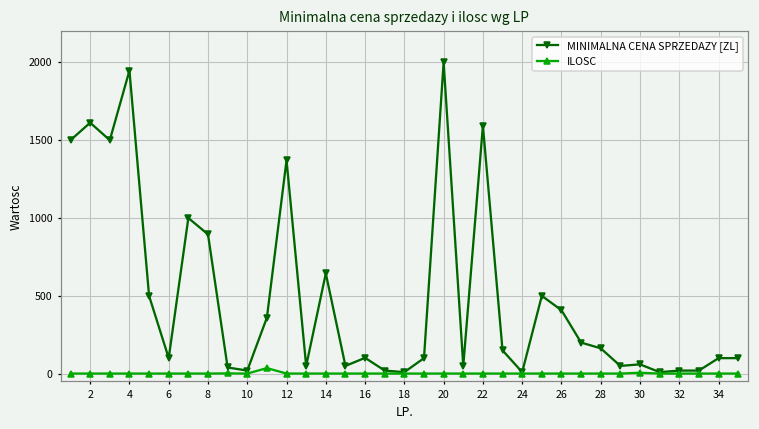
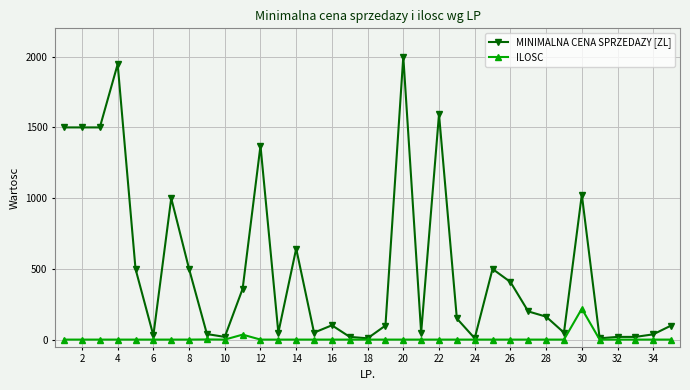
  {
    "MINIMALNA CENA SPRZEDAZY [ZL]": {
-     "2": 1610,
+     "2": 1500,
      "4": 1950,
-     "6": 100,
-     "8": 900,
+     "6": 30,
+     "8": 500,
      "10": 20,
      "12": 1370,
      "14": 640,
      "16": 100,
      "20": 2000,
      "22": 1590,
      "26": 410,
      "28": 160,
-     "30": 60,
+     "30": 1030,
      "32": 20,
-     "34": 100
+     "34": 40
    },
    "ILOSC": {
      "2": 0,
      "4": 0,
      "6": 0,
      "8": 0,
      "10": 0,
      "12": 0,
      "14": 0,
      "16": 0,
      "20": 0,
      "22": 0,
      "26": 0,
      "28": 0,
-     "30": 10,
+     "30": 220,
      "32": 0,
      "34": 0
    }
  }
